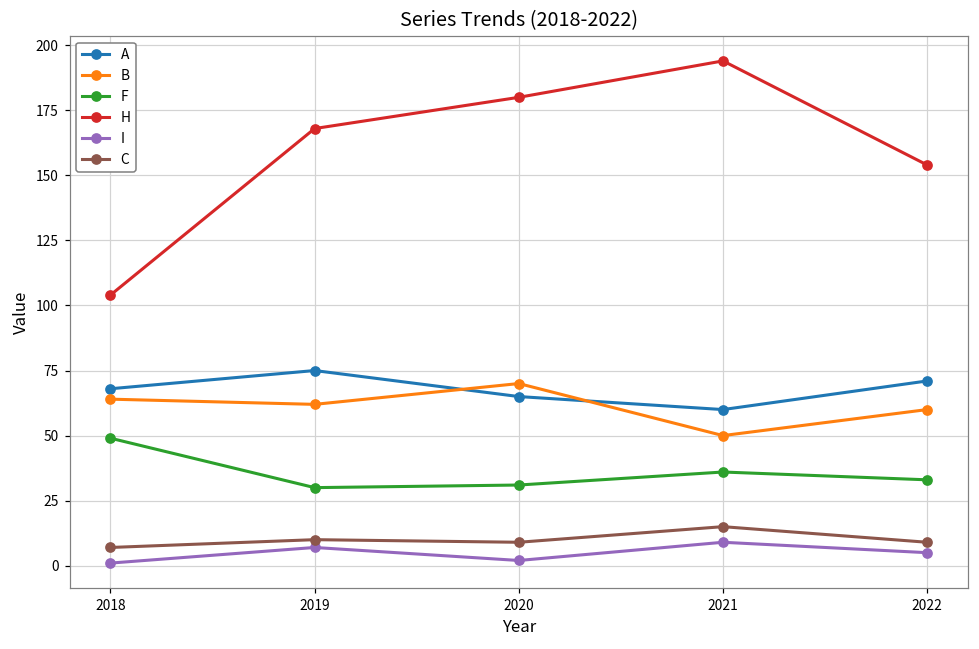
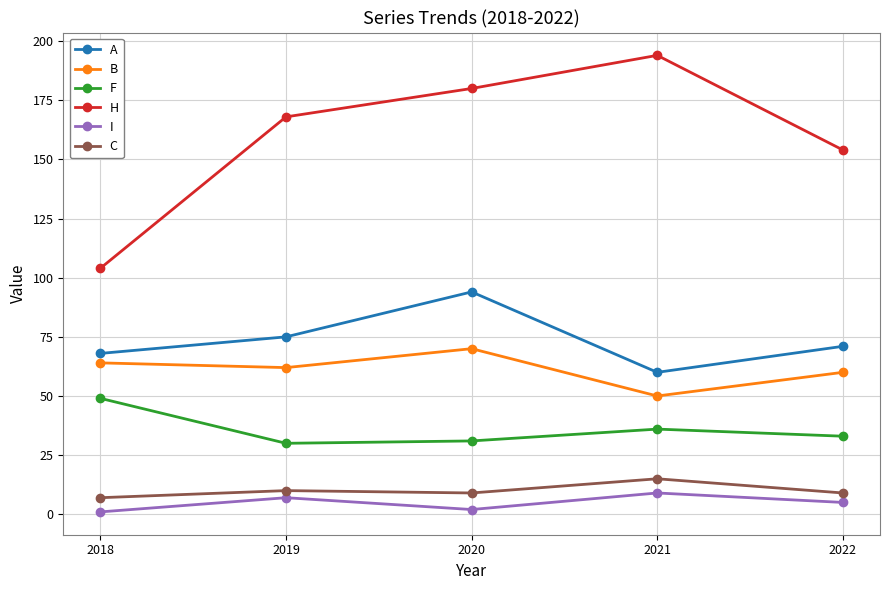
  {
    "A": {
      "2018": 68,
      "2019": 75,
-     "2020": 65,
+     "2020": 94,
      "2021": 60,
      "2022": 71
    },
    "B": {
      "2018": 64,
      "2019": 62,
      "2020": 70,
      "2021": 50,
      "2022": 60
    },
    "F": {
      "2018": 49,
      "2019": 30,
      "2020": 31,
      "2021": 36,
      "2022": 33
    },
    "H": {
      "2018": 104,
      "2019": 168,
      "2020": 180,
      "2021": 194,
      "2022": 154
    },
    "I": {
      "2018": 1,
      "2019": 7,
      "2020": 2,
      "2021": 9,
      "2022": 5
    },
    "C": {
      "2018": 7,
      "2019": 10,
      "2020": 9,
      "2021": 15,
      "2022": 9
    }
  }
